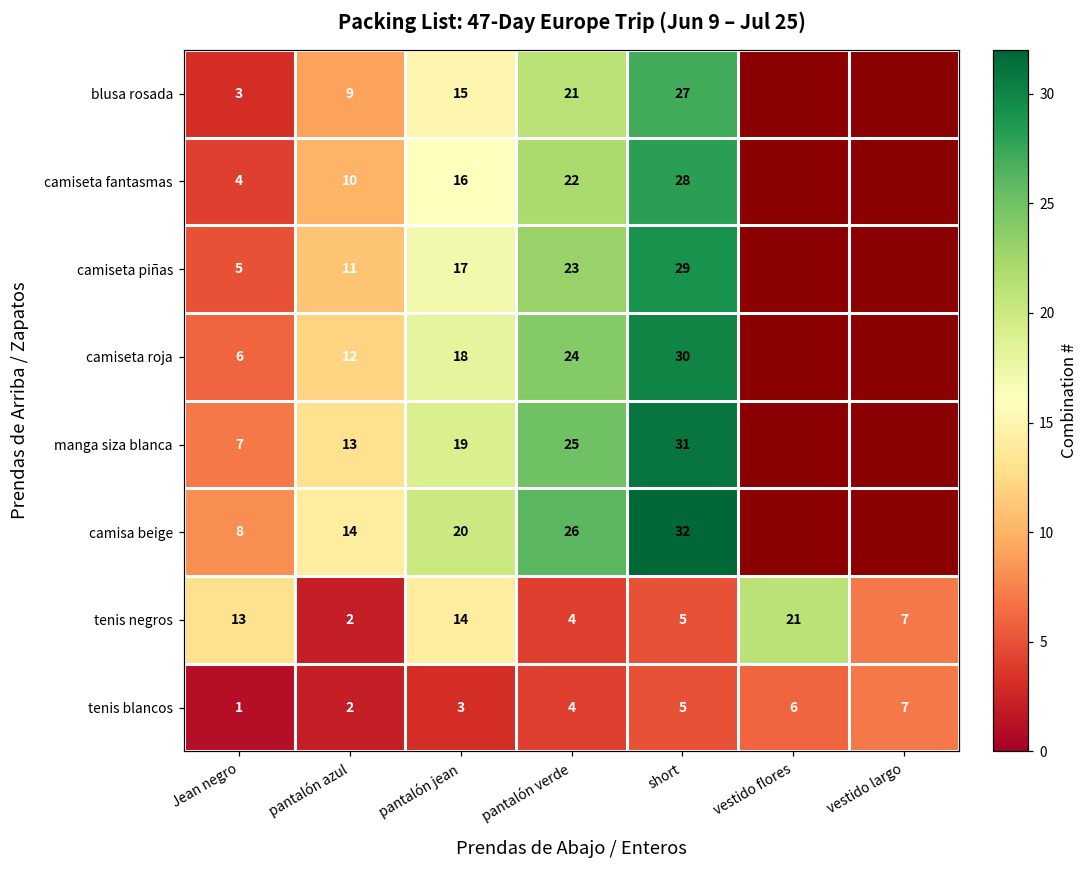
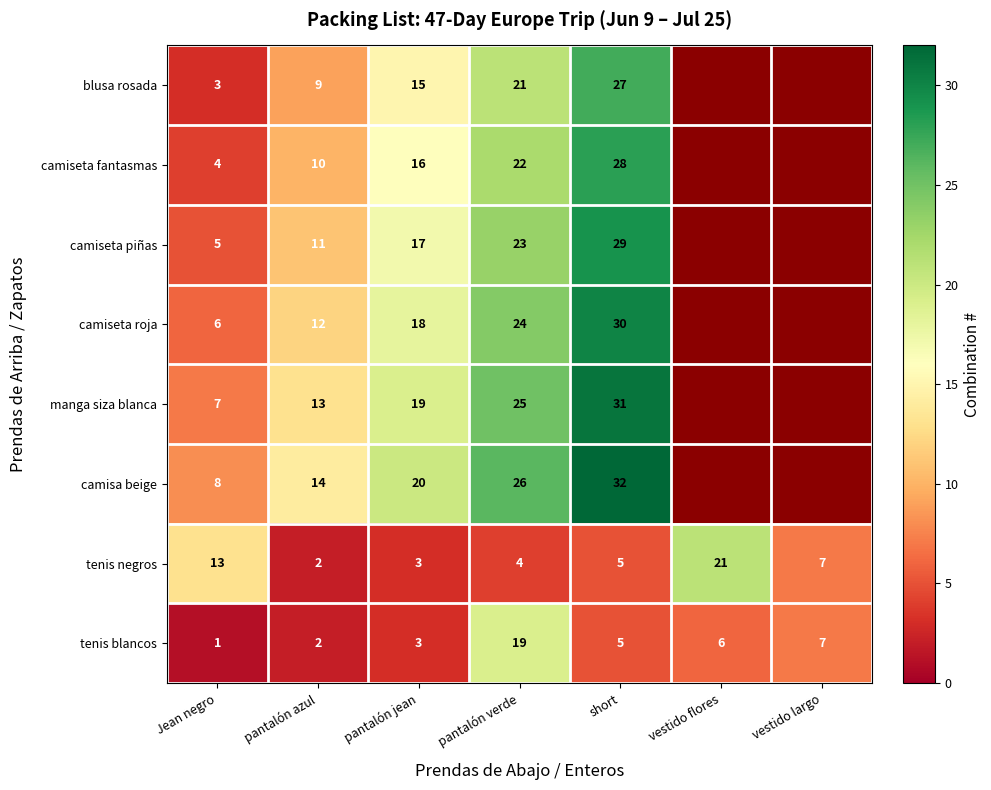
  {
    "blusa rosada": {
      "Jean negro": 3,
      "pantalón azul": 9,
      "pantalón jean": 15,
      "pantalón verde": 21,
      "short": 27
    },
    "camiseta fantasmas": {
      "Jean negro": 4,
      "pantalón azul": 10,
      "pantalón jean": 16,
      "pantalón verde": 22,
      "short": 28
    },
    "camiseta piñas": {
      "Jean negro": 5,
      "pantalón azul": 11,
      "pantalón jean": 17,
      "pantalón verde": 23,
      "short": 29
    },
    "camiseta roja": {
      "Jean negro": 6,
      "pantalón azul": 12,
      "pantalón jean": 18,
      "pantalón verde": 24,
      "short": 30
    },
    "manga siza blanca": {
      "Jean negro": 7,
      "pantalón azul": 13,
      "pantalón jean": 19,
      "pantalón verde": 25,
      "short": 31
    },
    "camisa beige": {
      "Jean negro": 8,
      "pantalón azul": 14,
      "pantalón jean": 20,
      "pantalón verde": 26,
      "short": 32
    },
    "tenis negros": {
      "Jean negro": 13,
      "pantalón azul": 2,
-     "pantalón jean": 14,
+     "pantalón jean": 3,
      "pantalón verde": 4,
      "short": 5,
      "vestido flores": 21,
      "vestido largo": 7
    },
    "tenis blancos": {
      "Jean negro": 1,
      "pantalón azul": 2,
      "pantalón jean": 3,
-     "pantalón verde": 4,
+     "pantalón verde": 19,
      "short": 5,
      "vestido flores": 6,
      "vestido largo": 7
    }
  }
